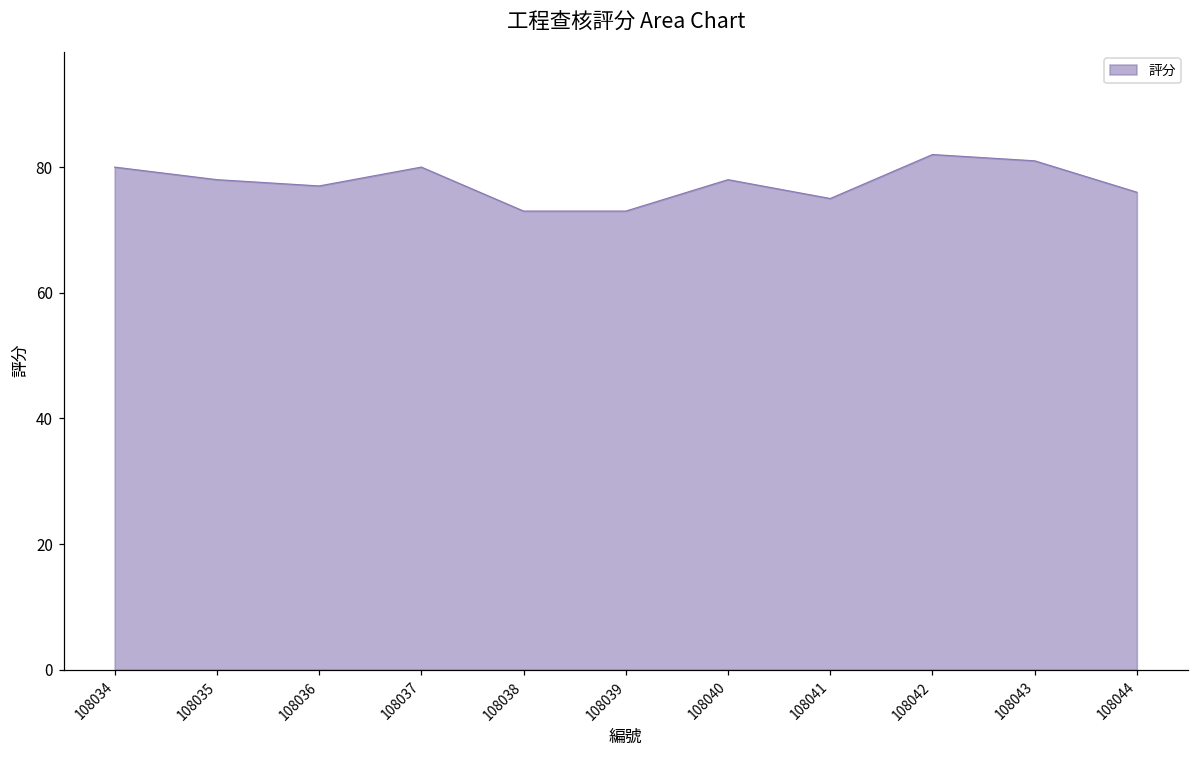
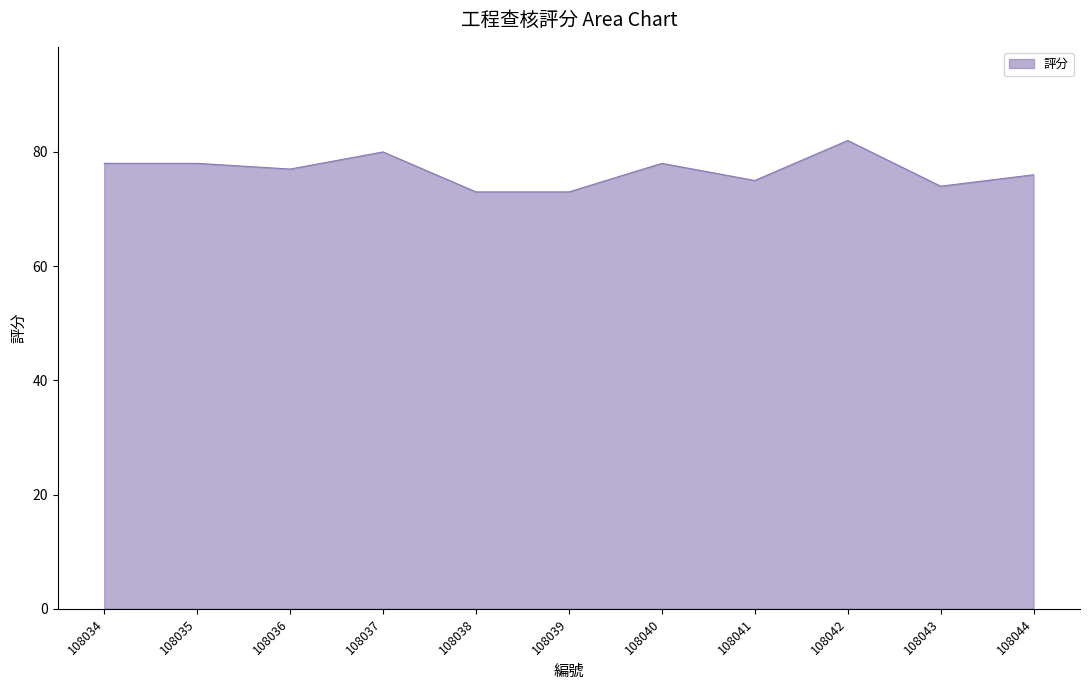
  {
-   "108034": 80,
+   "108034": 78,
    "108035": 78,
    "108036": 77,
    "108037": 80,
    "108038": 73,
    "108039": 73,
    "108040": 78,
    "108041": 75,
    "108042": 82,
-   "108043": 81,
+   "108043": 74,
    "108044": 76
  }
